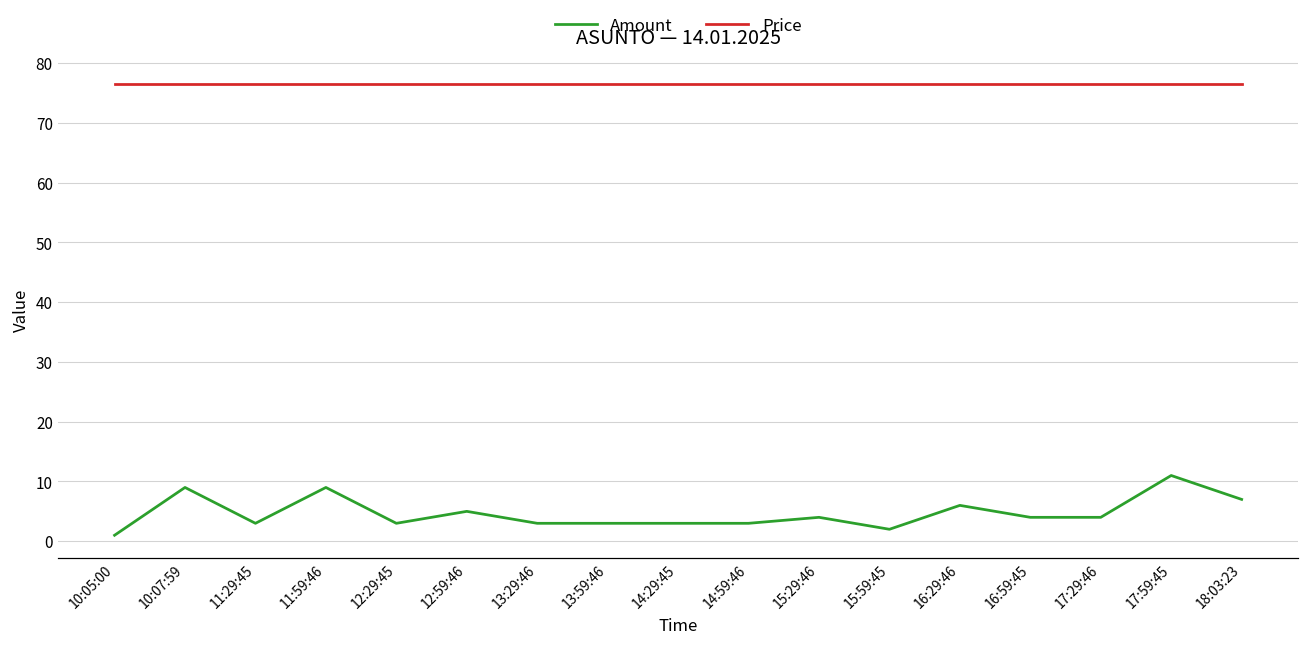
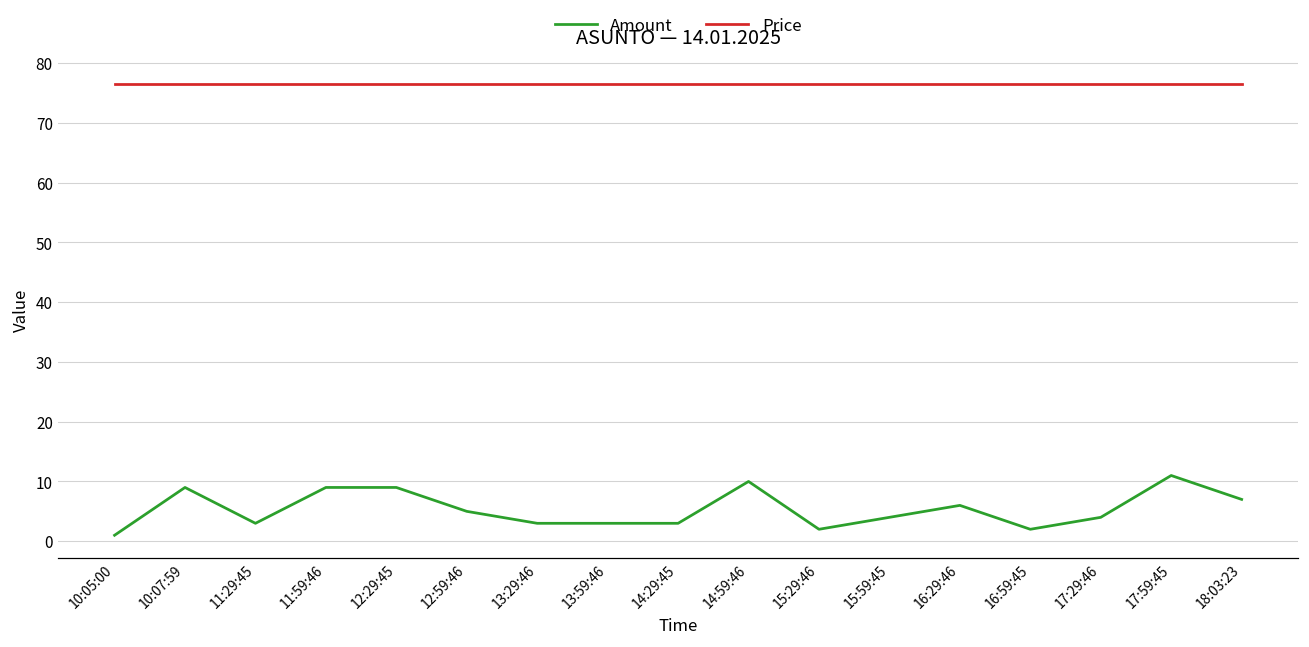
  {
    "Amount": {
      "10:05:00": 1,
      "10:07:59": 9,
      "11:29:45": 3,
      "11:59:46": 9,
-     "12:29:45": 3,
+     "12:29:45": 9,
      "12:59:46": 5,
      "13:29:46": 3,
      "13:59:46": 3,
      "14:29:45": 3,
-     "14:59:46": 3,
-     "15:29:46": 4,
-     "15:59:45": 2,
+     "14:59:46": 10,
+     "15:29:46": 2,
+     "15:59:45": 4,
      "16:29:46": 6,
-     "16:59:45": 4,
+     "16:59:45": 2,
      "17:29:46": 4,
      "17:59:45": 11,
      "18:03:23": 7
    },
    "Price": {
      "10:05:00": 77,
      "10:07:59": 77,
      "11:29:45": 77,
      "11:59:46": 77,
      "12:29:45": 77,
      "12:59:46": 77,
      "13:29:46": 77,
      "13:59:46": 77,
      "14:29:45": 77,
      "14:59:46": 77,
      "15:29:46": 77,
      "15:59:45": 77,
      "16:29:46": 77,
      "16:59:45": 77,
      "17:29:46": 77,
      "17:59:45": 77,
      "18:03:23": 77
    }
  }
